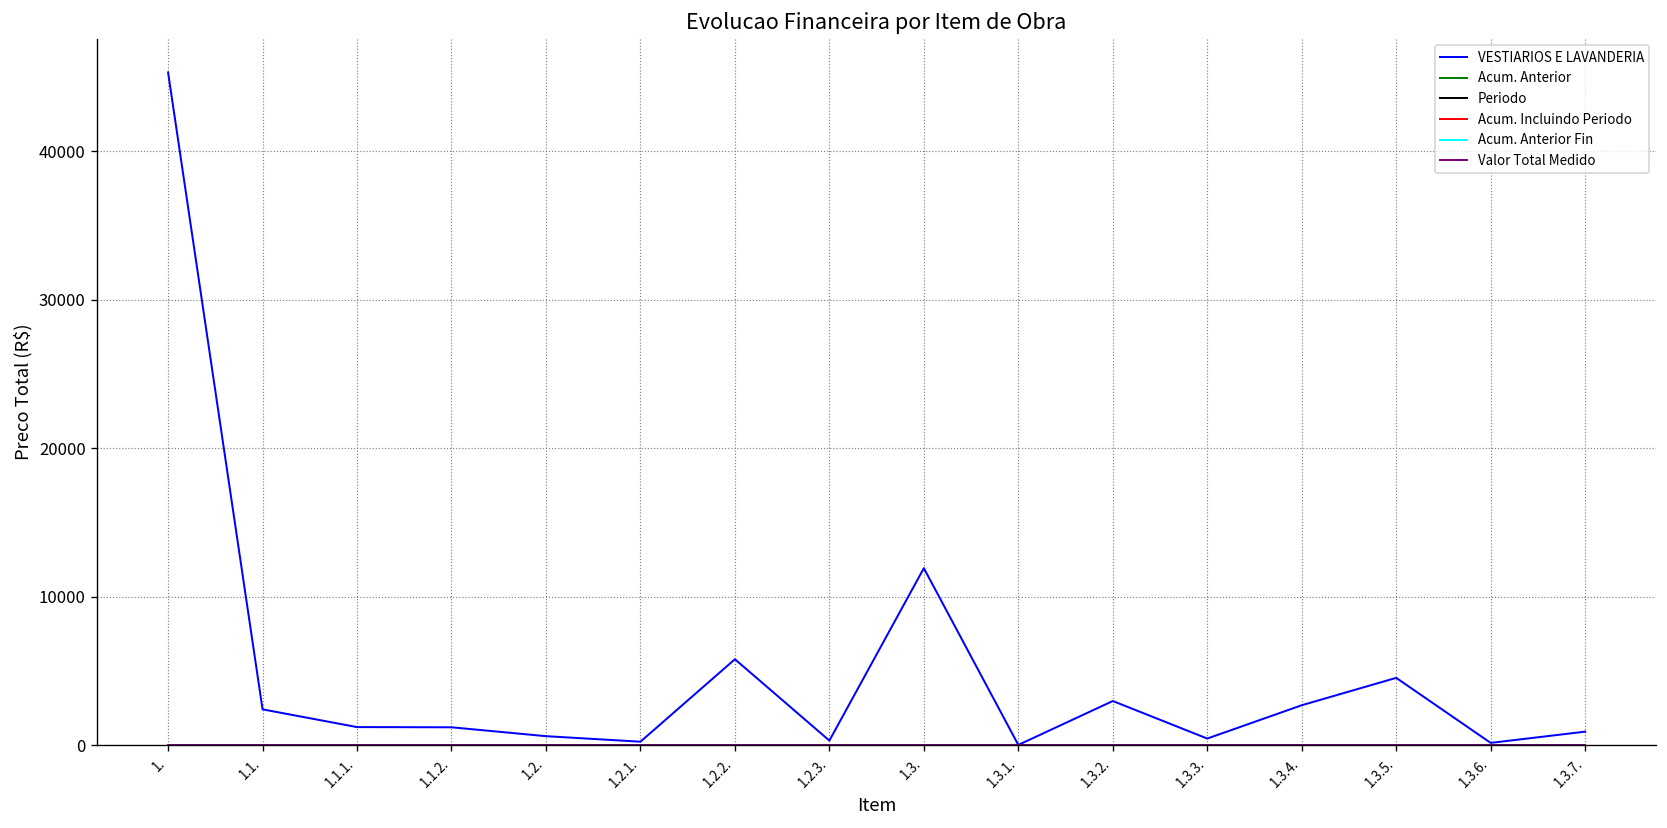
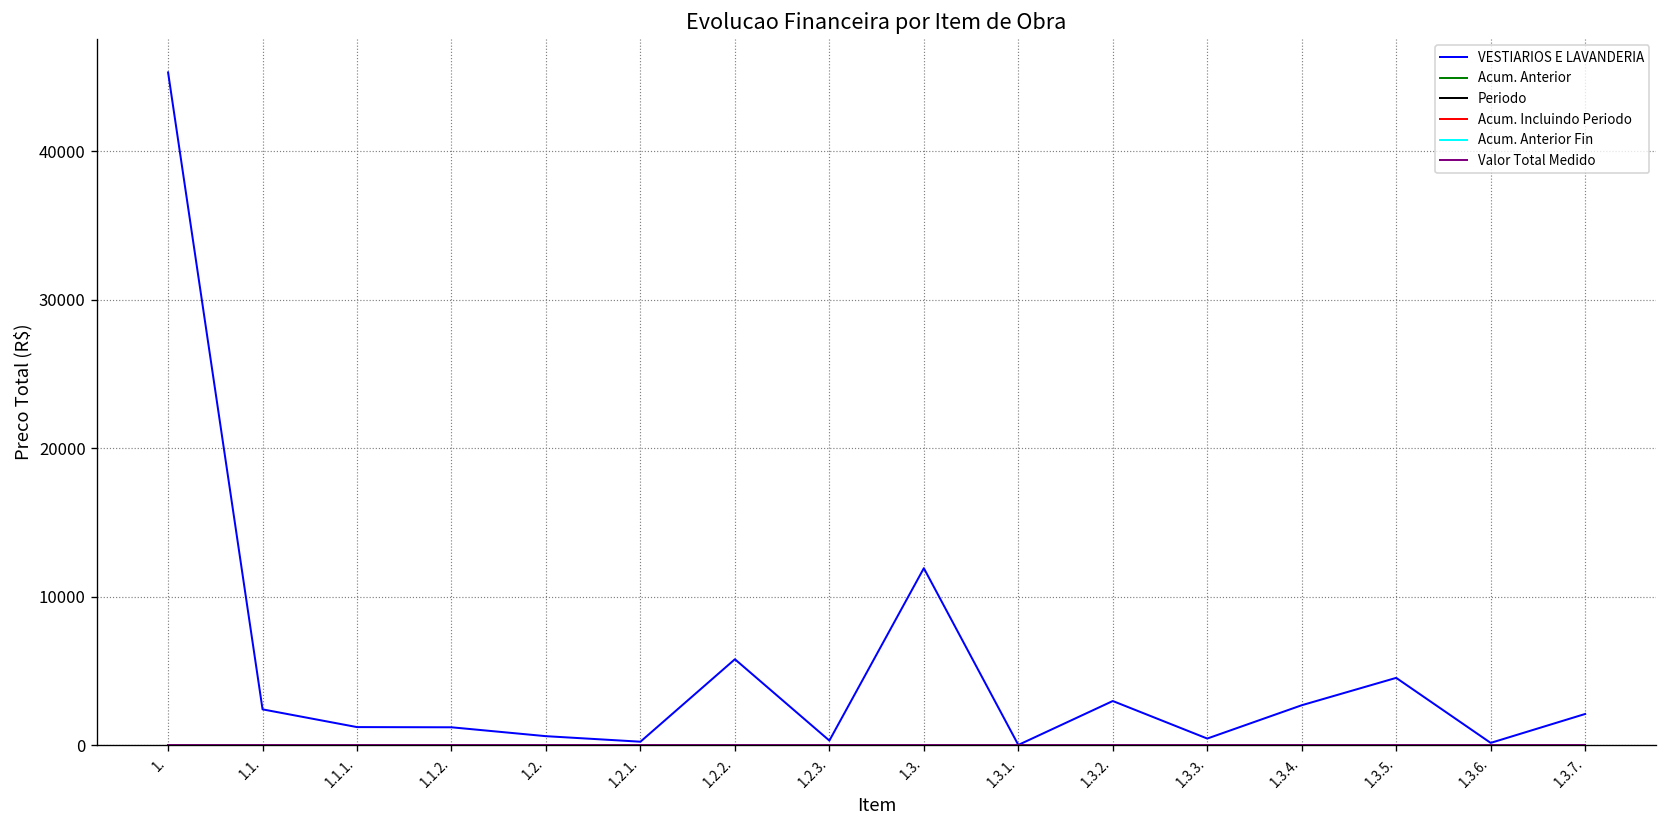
  {
    "VESTIARIOS E LAVANDERIA": {
      "1.": 45300,
      "1.1.": 2400,
      "1.1.1.": 1200,
      "1.1.2.": 1200,
      "1.2.": 600,
      "1.2.1.": 200,
      "1.2.2.": 5800,
      "1.2.3.": 300,
      "1.3.": 11900,
      "1.3.2.": 3000,
      "1.3.3.": 400,
      "1.3.4.": 2700,
      "1.3.5.": 4500,
-     "1.3.7.": 900
+     "1.3.7.": 2100
    },
    "Valor Total Medido": {
      "1.": 0,
      "1.1.": 0,
      "1.1.1.": 0,
      "1.1.2.": 0,
      "1.2.": 0,
      "1.2.1.": 0,
      "1.2.2.": 0,
      "1.2.3.": 0,
      "1.3.": 0,
      "1.3.2.": 0,
      "1.3.3.": 0,
      "1.3.4.": 0,
      "1.3.5.": 0,
      "1.3.7.": 0
    }
  }
